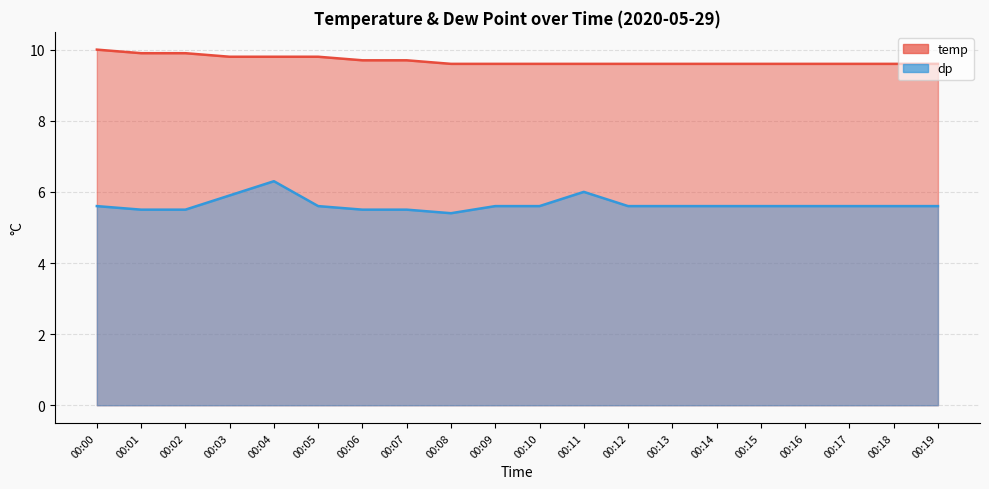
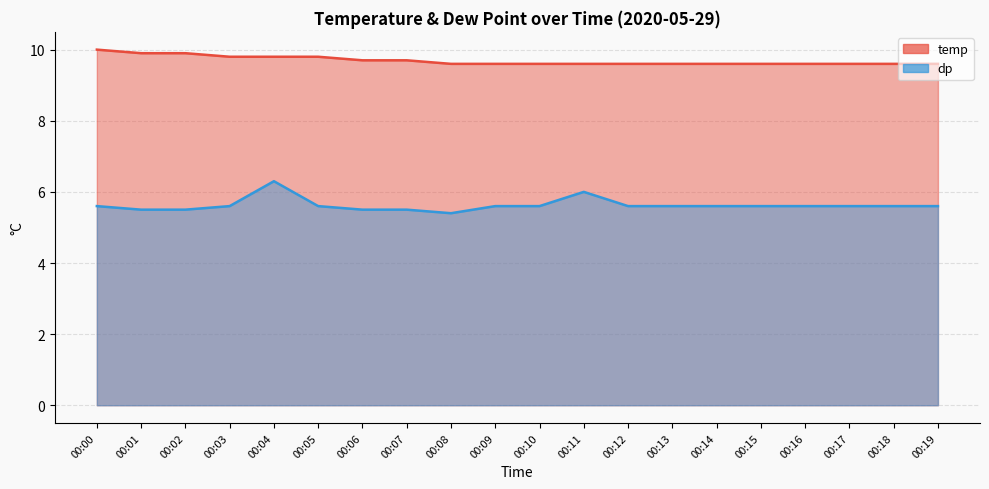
  {
    "temp": {
      "00:00": 10.0,
      "00:01": 9.9,
      "00:02": 9.9,
      "00:03": 9.8,
      "00:04": 9.8,
      "00:05": 9.8,
      "00:06": 9.7,
      "00:07": 9.7,
      "00:08": 9.6,
      "00:09": 9.6,
      "00:10": 9.6,
      "00:11": 9.6,
      "00:12": 9.6,
      "00:13": 9.6,
      "00:14": 9.6,
      "00:15": 9.6,
      "00:16": 9.6,
      "00:17": 9.6,
      "00:18": 9.6
    },
    "dp": {
      "00:00": 5.6,
      "00:01": 5.5,
      "00:02": 5.5,
-     "00:03": 5.9,
+     "00:03": 5.6,
      "00:04": 6.3,
      "00:05": 5.6,
      "00:06": 5.5,
      "00:07": 5.5,
      "00:08": 5.4,
      "00:09": 5.6,
      "00:10": 5.6,
      "00:11": 6.0,
      "00:12": 5.6,
      "00:13": 5.6,
      "00:14": 5.6,
      "00:15": 5.6,
      "00:16": 5.6,
      "00:17": 5.6,
      "00:18": 5.6,
      "00:19": 5.6
    }
  }
